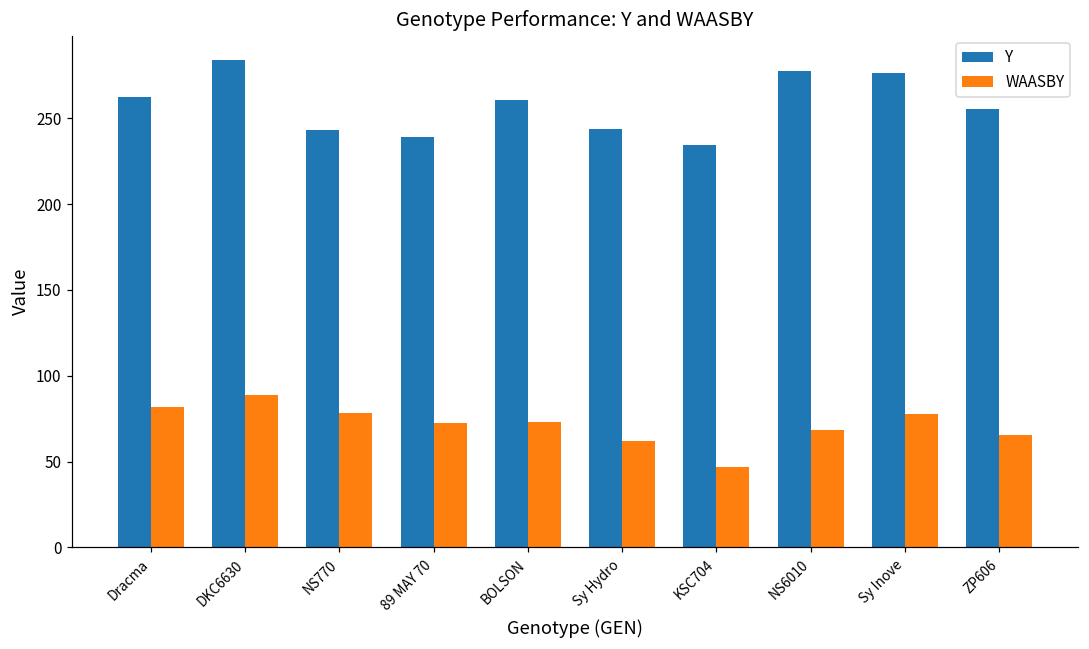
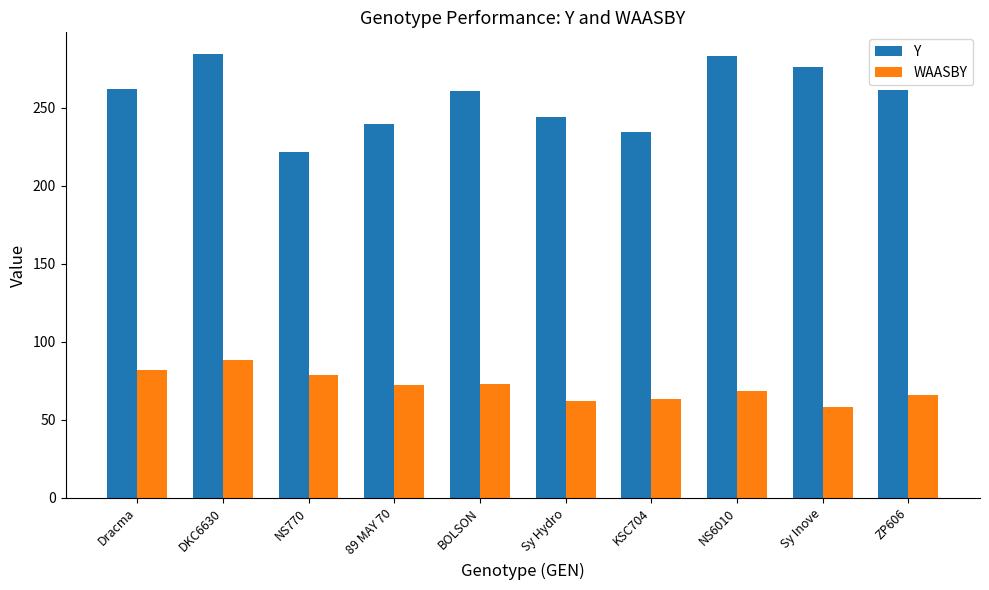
  {
    "Y": {
      "Dracma": 262,
      "DKC6630": 284,
-     "NS770": 243,
+     "NS770": 221,
      "89 MAY 70": 239,
      "BOLSON": 261,
      "Sy Hydro": 244,
      "KSC704": 235,
-     "NS6010": 278,
+     "NS6010": 283,
      "Sy Inove": 276,
-     "ZP606": 255
+     "ZP606": 261
    },
    "WAASBY": {
      "Dracma": 82,
      "DKC6630": 89,
      "NS770": 78,
      "89 MAY 70": 72,
      "BOLSON": 73,
      "Sy Hydro": 62,
-     "KSC704": 47,
+     "KSC704": 63,
      "NS6010": 68,
-     "Sy Inove": 78,
+     "Sy Inove": 58,
      "ZP606": 66
    }
  }
